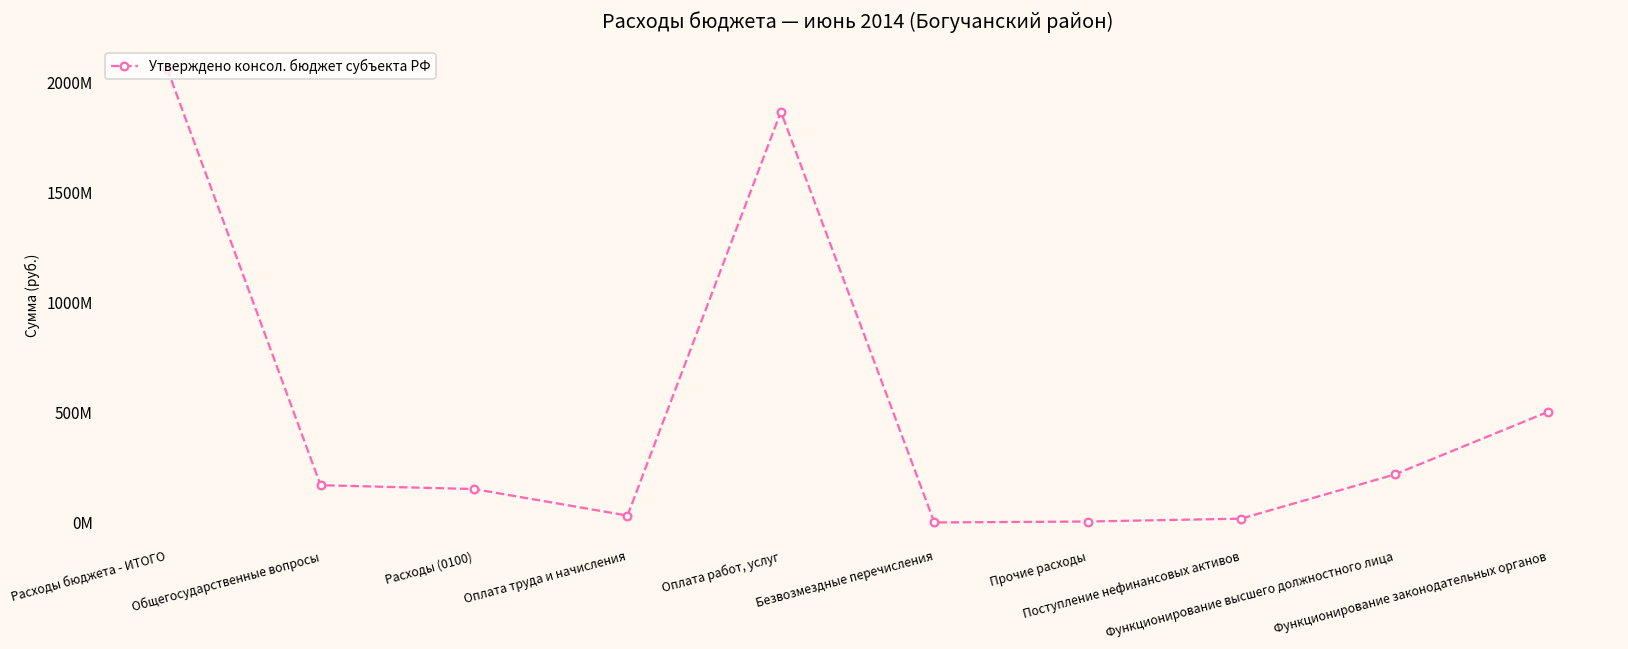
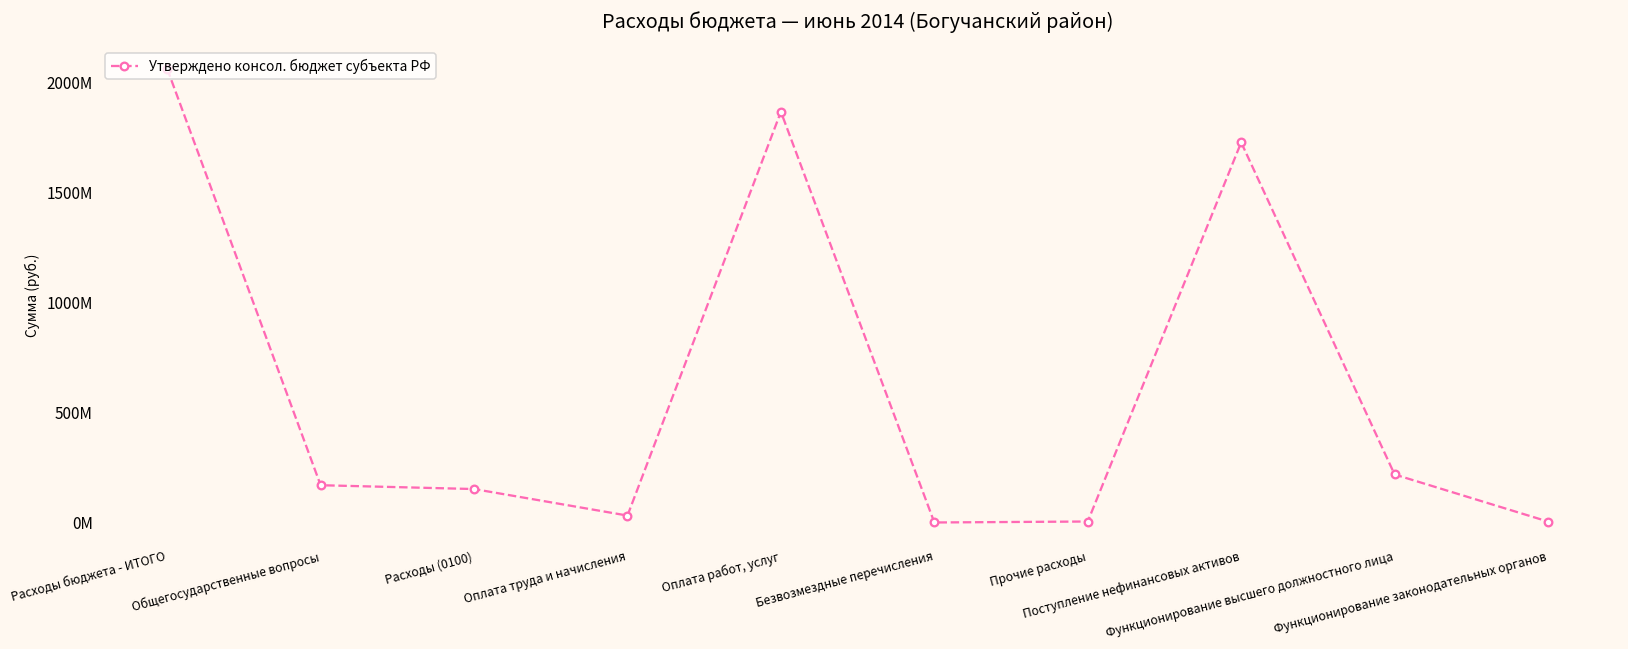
  {
    "Общегосударственные вопросы": 170000000,
    "Расходы (0100)": 150000000,
    "Оплата труда и начисления": 30000000,
    "Оплата работ, услуг": 1870000000,
    "Безвозмездные перечисления": 0,
    "Прочие расходы": 0,
-   "Поступление нефинансовых активов": 20000000,
+   "Поступление нефинансовых активов": 1730000000,
    "Функционирование высшего должностного лица": 220000000,
-   "Функционирование законодательных органов": 500000000
+   "Функционирование законодательных органов": 0
  }
